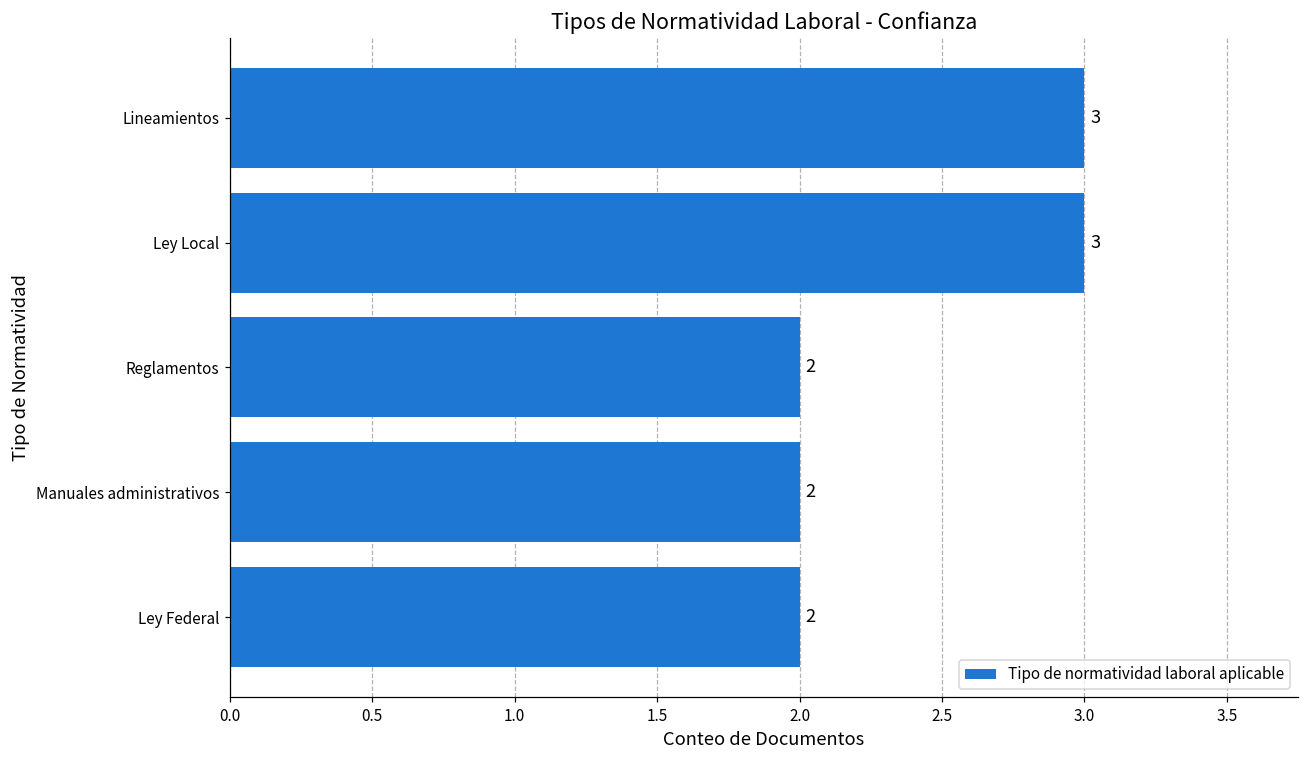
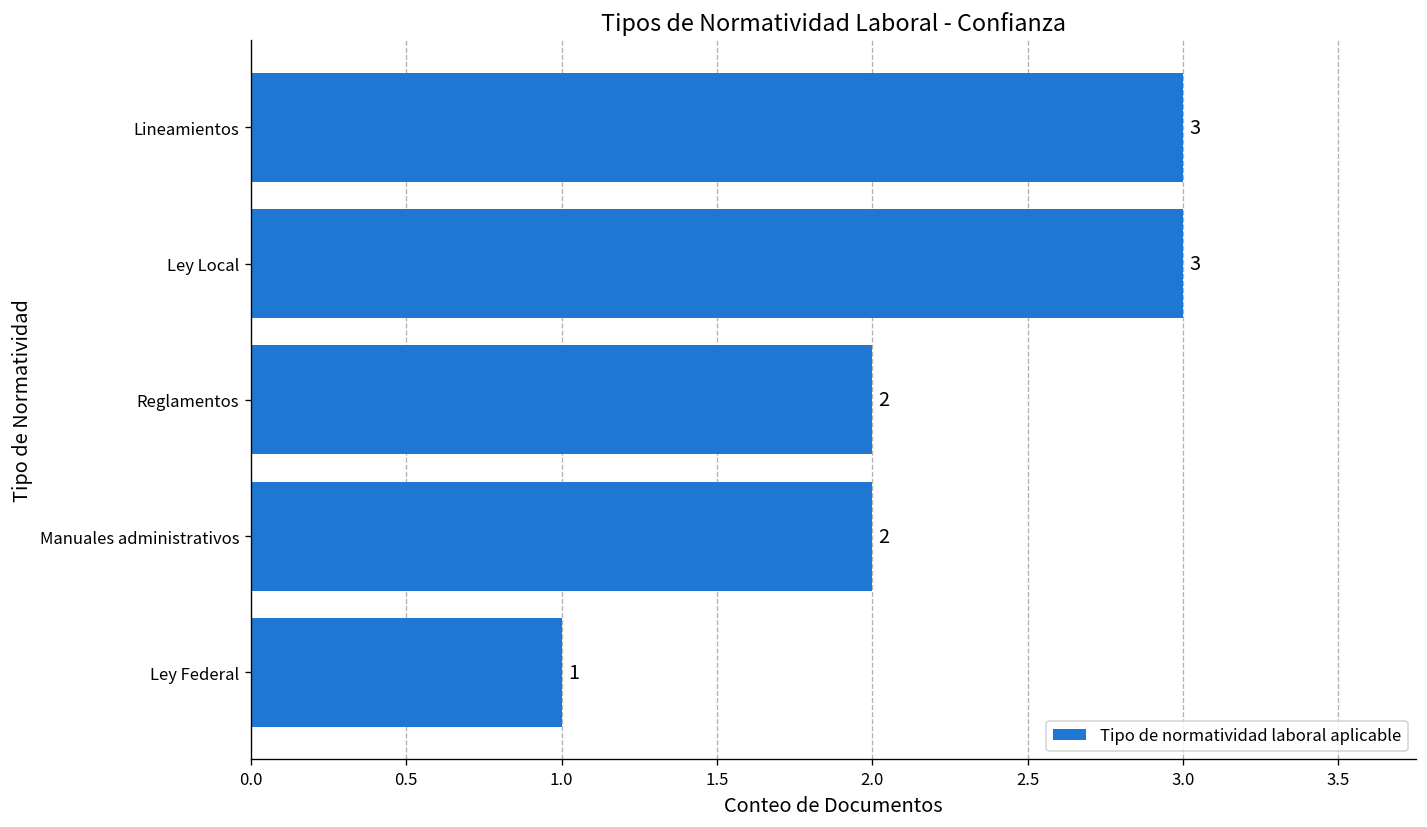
  {
    "Lineamientos": 3,
    "Ley Local": 3,
    "Reglamentos": 2,
    "Manuales administrativos": 2,
-   "Ley Federal": 2
+   "Ley Federal": 1
  }
